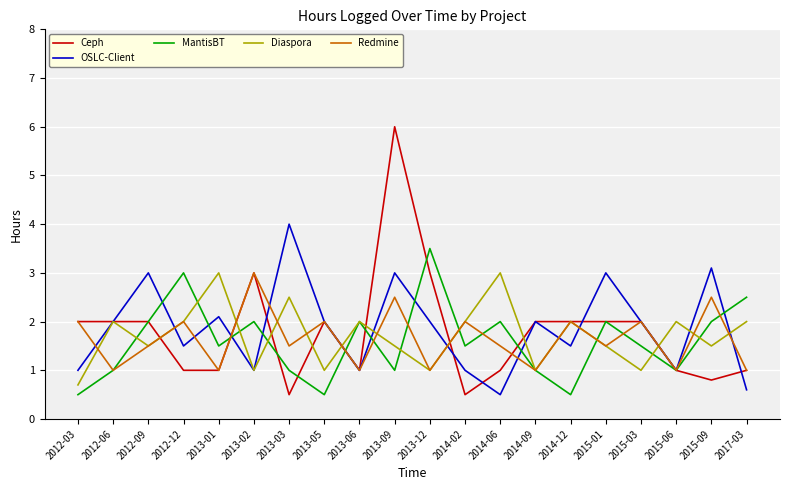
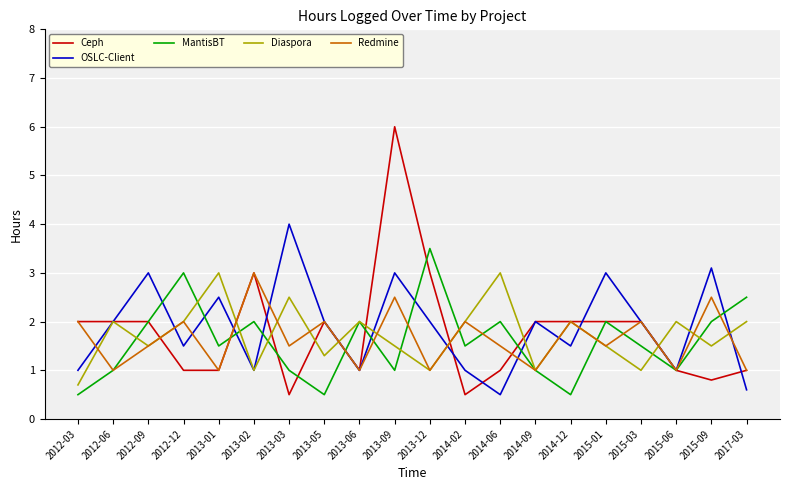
  {
    "Ceph": {
      "2012-12": 1.0,
      "2013-03": 0.5,
      "2013-09": 6.0,
      "2013-12": 3.0,
      "2014-02": 0.5,
      "2014-06": 1.0,
      "2015-09": 0.8
    },
    "OSLC-Client": {
      "2012-03": 1.0,
      "2012-09": 3.0,
      "2012-12": 1.5,
-     "2013-01": 2.1,
+     "2013-01": 2.5,
      "2013-03": 4.0,
      "2013-09": 3.0,
      "2013-12": 2.0,
      "2014-02": 1.0,
      "2014-06": 0.5,
      "2014-12": 1.5,
      "2015-01": 3.0,
      "2015-09": 3.1,
      "2017-03": 0.6
    },
    "MantisBT": {
      "2012-03": 0.5,
      "2012-12": 3.0,
      "2013-01": 1.5,
      "2013-02": 2.0,
      "2013-03": 1.0,
      "2013-05": 0.5,
      "2013-09": 1.0,
      "2013-12": 3.5,
      "2014-02": 1.5,
      "2014-06": 2.0,
      "2014-12": 0.5,
      "2015-03": 1.5,
      "2015-09": 2.0,
      "2017-03": 2.5
    },
    "Diaspora": {
      "2012-03": 0.7,
      "2013-01": 3.0,
      "2013-03": 2.5,
-     "2013-05": 1.0,
+     "2013-05": 1.3,
      "2013-09": 1.5,
      "2014-06": 3.0,
      "2015-03": 1.0,
      "2015-06": 2.0,
      "2015-09": 1.5,
      "2017-03": 2.0
    },
    "Redmine": {
      "2013-03": 1.5,
      "2013-09": 2.5,
      "2014-06": 1.5,
      "2015-09": 2.5
    }
  }
